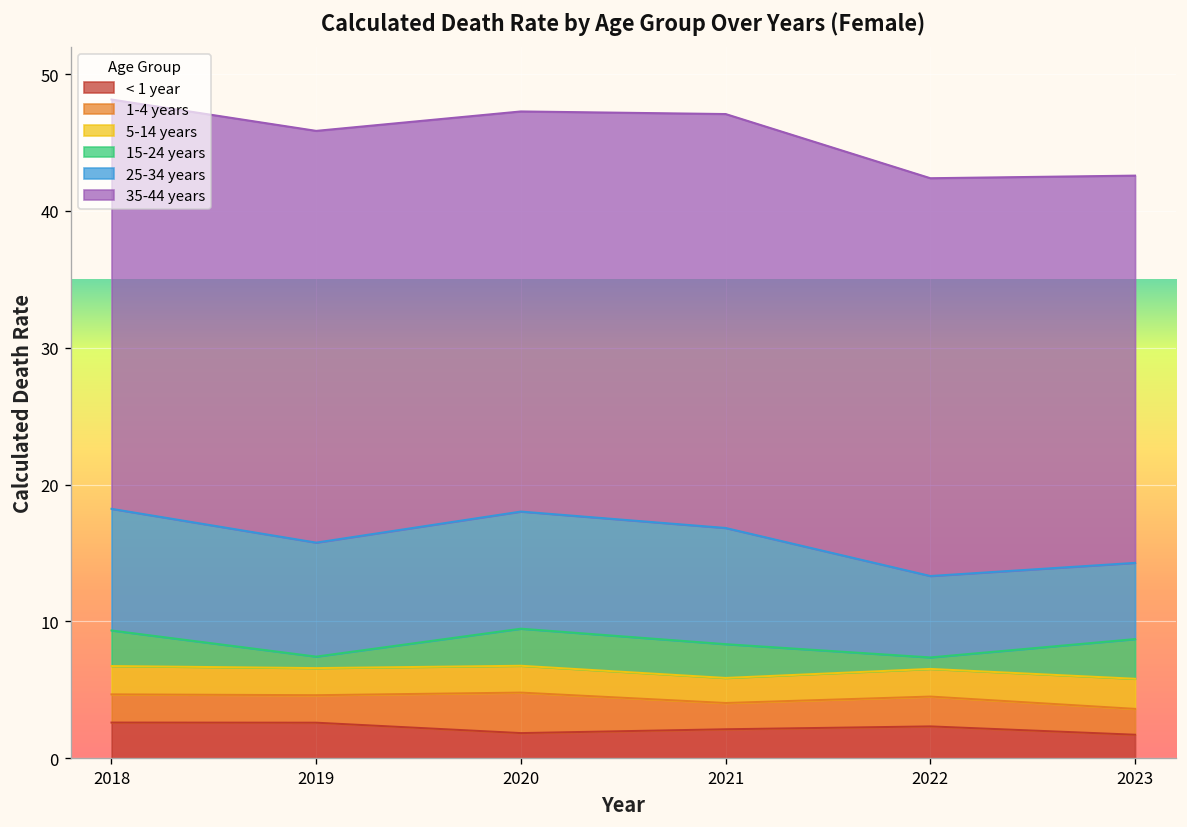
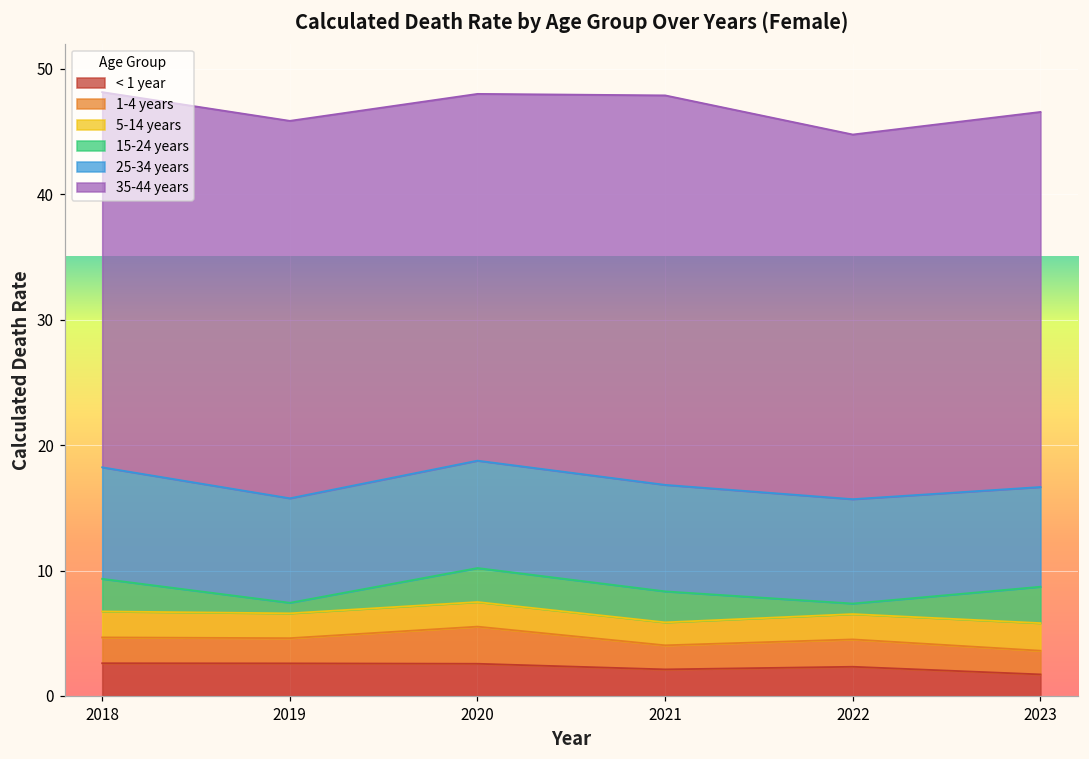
  {
    "< 1 year": {
      "2018": 2.6,
      "2019": 2.6,
-     "2020": 1.8,
+     "2020": 2.6,
      "2021": 2.1,
      "2022": 2.3,
      "2023": 1.7
    },
    "1-4 years": {
      "2018": 2.1,
      "2019": 2.0,
      "2020": 3.0,
      "2021": 1.9,
      "2022": 2.2,
      "2023": 1.9
    },
    "5-14 years": {
      "2018": 2.1,
      "2019": 2.0,
      "2020": 2.0,
      "2021": 1.8,
      "2022": 2.0,
      "2023": 2.2
    },
    "15-24 years": {
      "2018": 2.6,
      "2019": 0.8,
      "2020": 2.7,
      "2021": 2.5,
      "2022": 0.8,
      "2023": 2.9
    },
    "25-34 years": {
      "2018": 8.9,
      "2019": 8.3,
      "2020": 8.6,
      "2021": 8.5,
-     "2022": 6.0,
-     "2023": 5.6
+     "2022": 8.3,
+     "2023": 7.9
    },
    "35-44 years": {
      "2019": 30.1,
      "2020": 29.2,
-     "2021": 30.3,
+     "2021": 31.0,
      "2022": 29.1,
-     "2023": 28.3
+     "2023": 29.9
    }
  }
